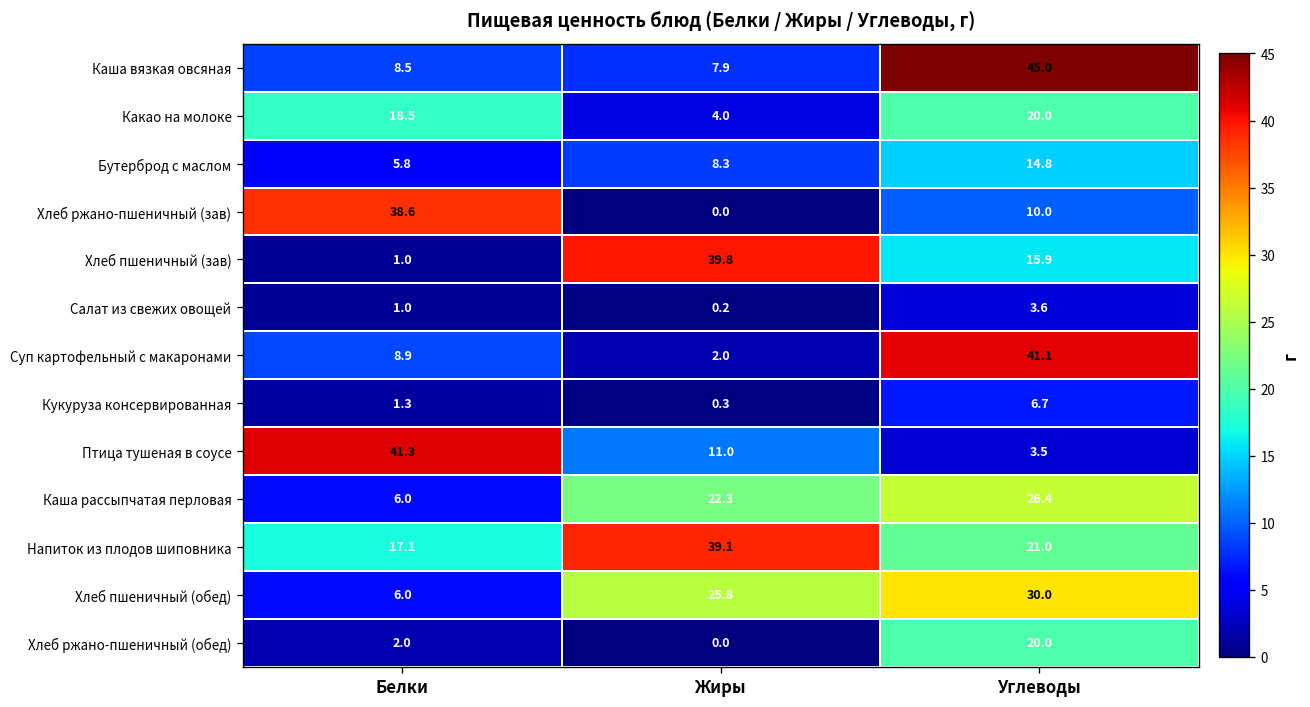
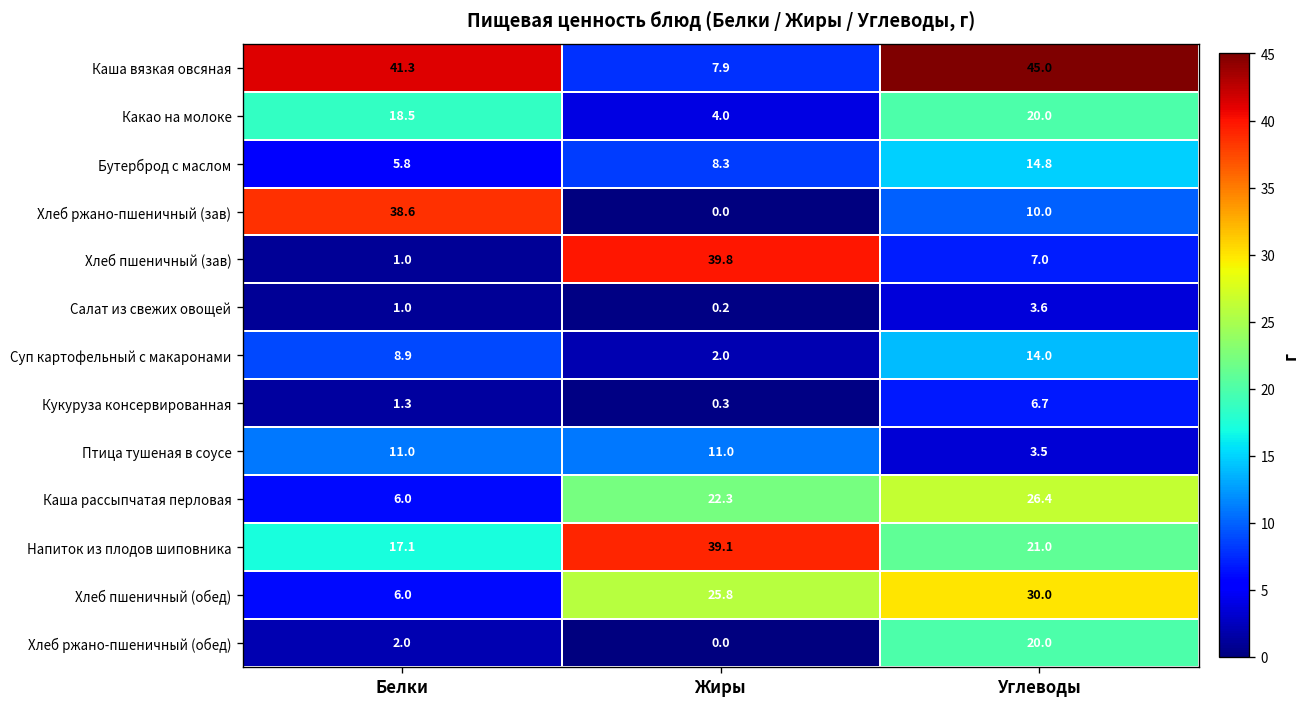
  {
    "Каша вязкая овсяная": {
-     "Белки": 8.5,
+     "Белки": 41.3,
      "Жиры": 7.9,
      "Углеводы": 45.0
    },
    "Какао на молоке": {
      "Белки": 18.5,
      "Жиры": 4.0,
      "Углеводы": 20.0
    },
    "Бутерброд с маслом": {
      "Белки": 5.8,
      "Жиры": 8.3,
      "Углеводы": 14.8
    },
    "Хлеб ржано-пшеничный (зав)": {
      "Белки": 38.6,
      "Жиры": 0.0,
      "Углеводы": 10.0
    },
    "Хлеб пшеничный (зав)": {
      "Белки": 1.0,
      "Жиры": 39.8,
-     "Углеводы": 15.9
+     "Углеводы": 7.0
    },
    "Салат из свежих овощей": {
      "Белки": 1.0,
      "Жиры": 0.2,
      "Углеводы": 3.6
    },
    "Суп картофельный с макаронами": {
      "Белки": 8.9,
      "Жиры": 2.0,
-     "Углеводы": 41.1
+     "Углеводы": 14.0
    },
    "Кукуруза консервированная": {
      "Белки": 1.3,
      "Жиры": 0.3,
      "Углеводы": 6.7
    },
    "Птица тушеная в соусе": {
-     "Белки": 41.3,
+     "Белки": 11.0,
      "Жиры": 11.0,
      "Углеводы": 3.5
    },
    "Каша рассыпчатая перловая": {
      "Белки": 6.0,
      "Жиры": 22.3,
      "Углеводы": 26.4
    },
    "Напиток из плодов шиповника": {
      "Белки": 17.1,
      "Жиры": 39.1,
      "Углеводы": 21.0
    },
    "Хлеб пшеничный (обед)": {
      "Белки": 6.0,
      "Жиры": 25.8,
      "Углеводы": 30.0
    },
    "Хлеб ржано-пшеничный (обед)": {
      "Белки": 2.0,
      "Жиры": 0.0,
      "Углеводы": 20.0
    }
  }
